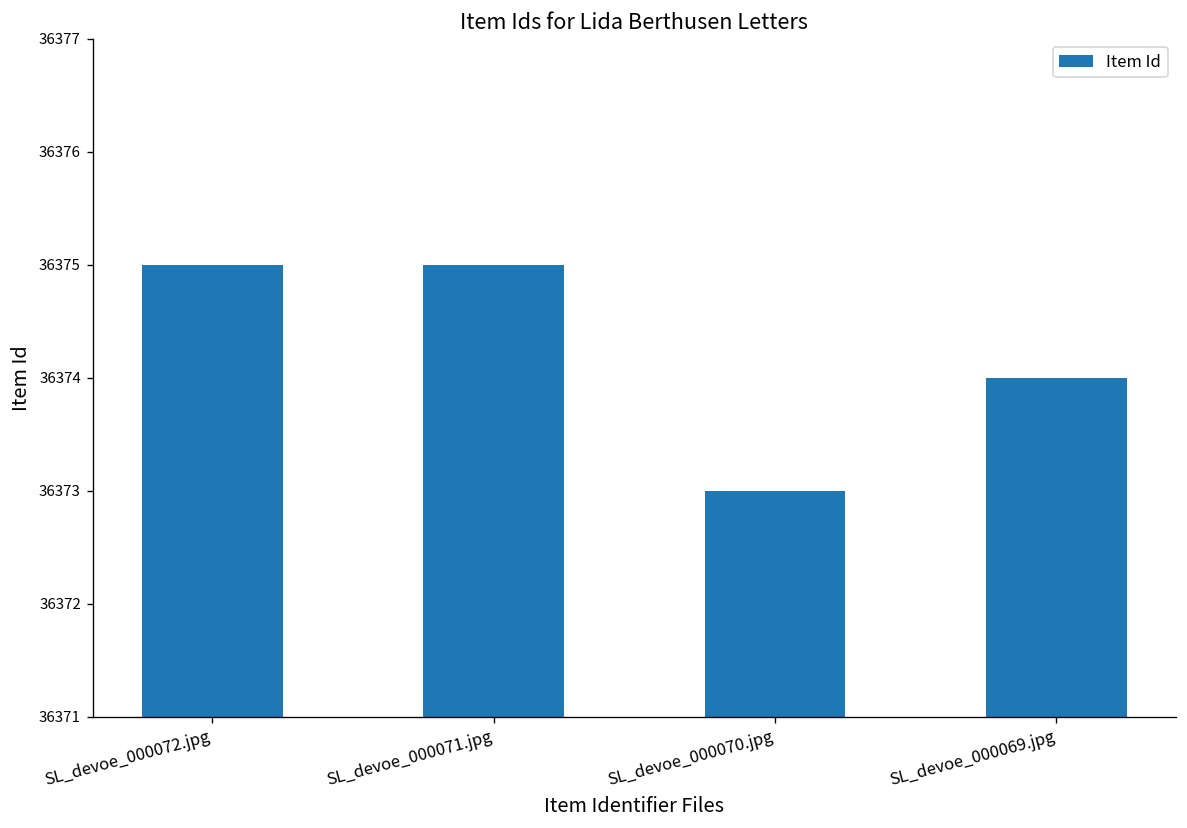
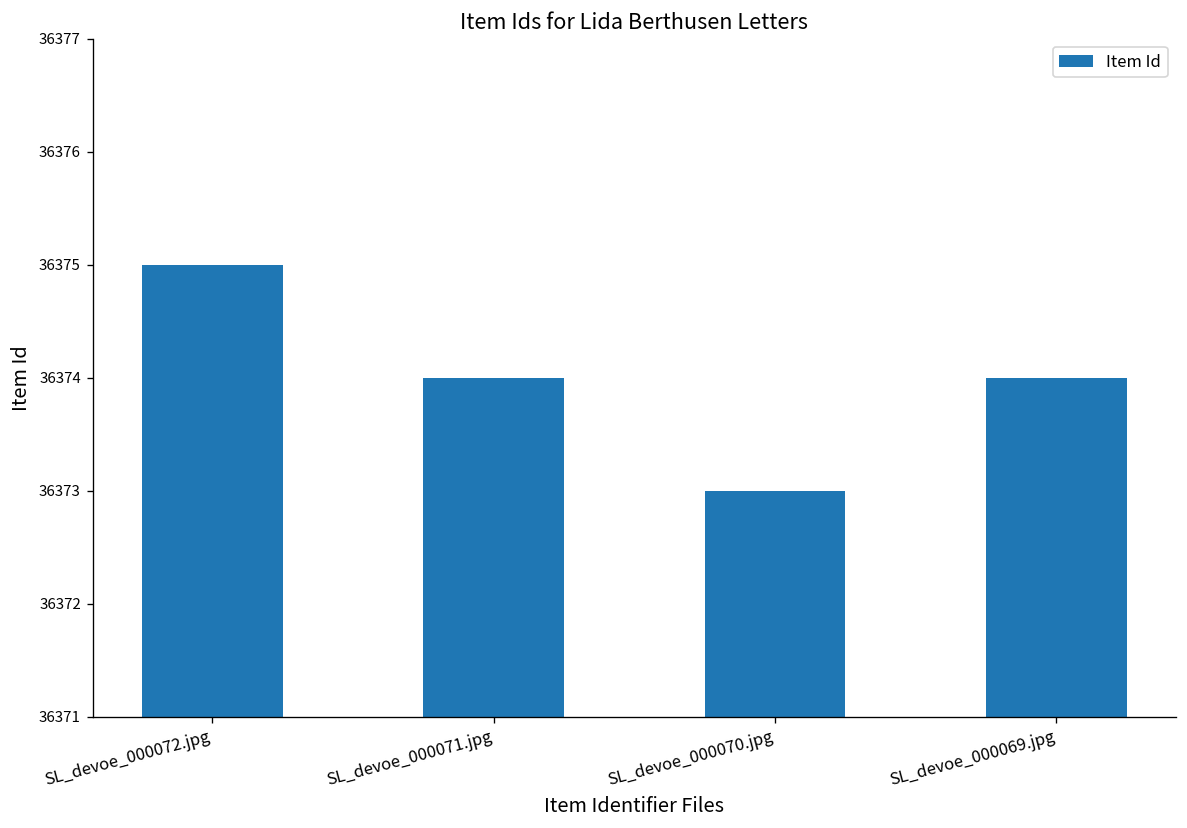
  {
    "SL_devoe_000072.jpg": 36375,
-   "SL_devoe_000071.jpg": 36375,
+   "SL_devoe_000071.jpg": 36374,
    "SL_devoe_000070.jpg": 36373,
    "SL_devoe_000069.jpg": 36374
  }
